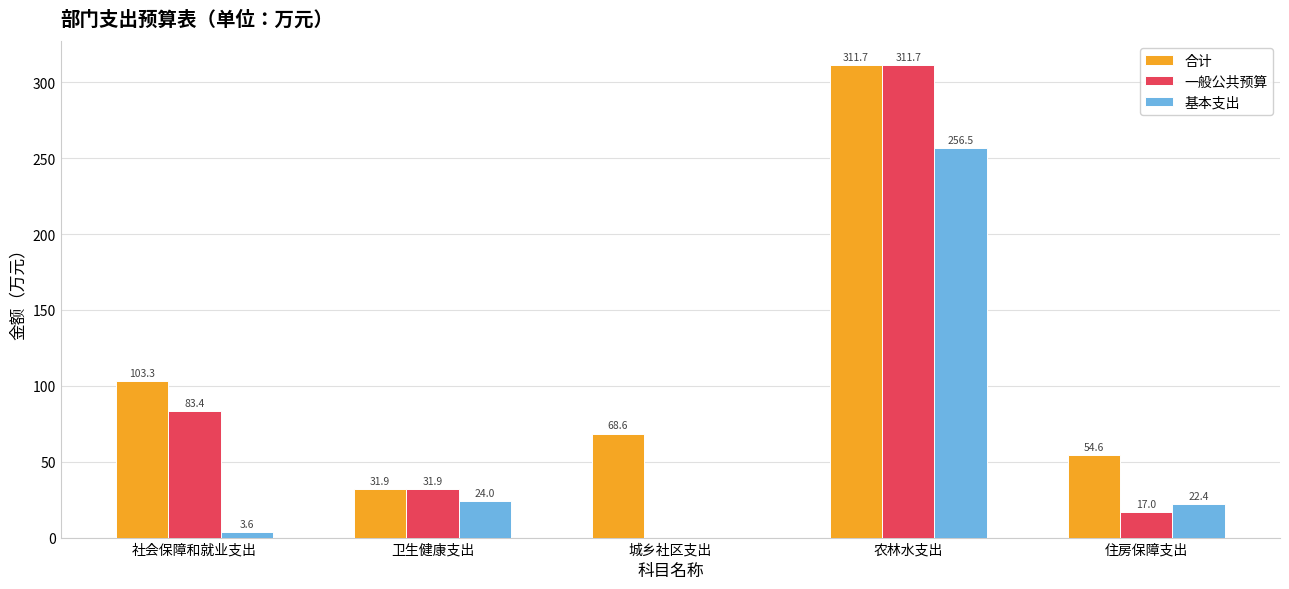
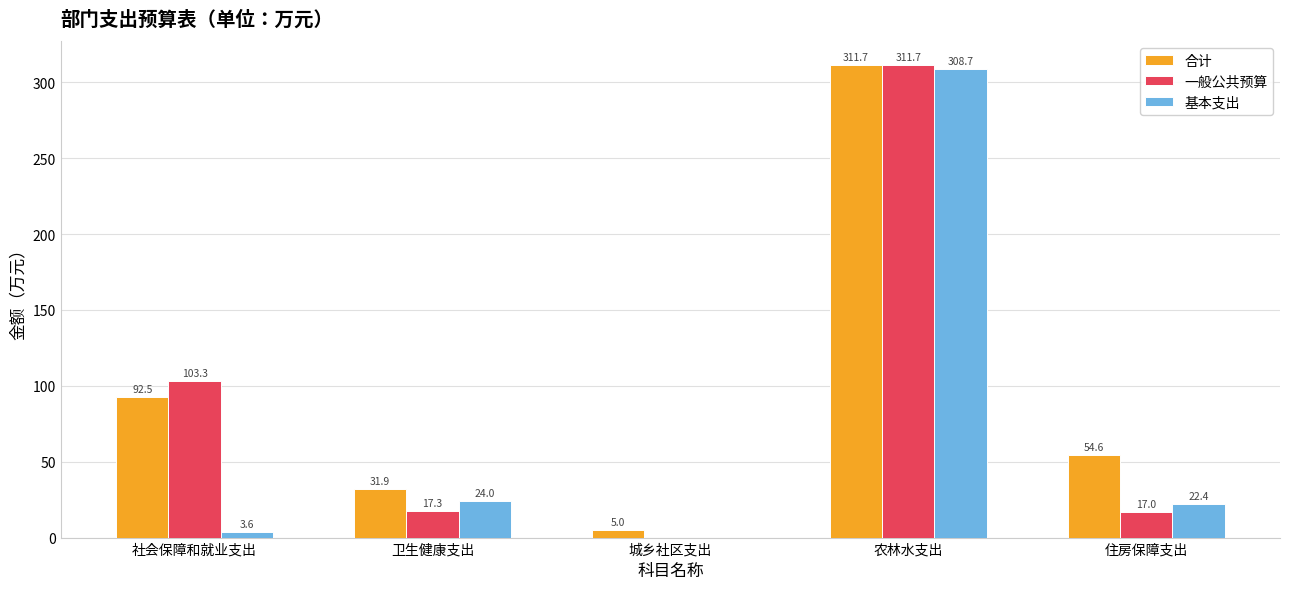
  {
    "合计": {
-     "社会保障和就业支出": 103.3,
+     "社会保障和就业支出": 92.5,
      "卫生健康支出": 31.9,
-     "城乡社区支出": 68.6,
+     "城乡社区支出": 5.0,
      "农林水支出": 311.7,
      "住房保障支出": 54.6
    },
    "一般公共预算": {
-     "社会保障和就业支出": 83.4,
-     "卫生健康支出": 31.9,
+     "社会保障和就业支出": 103.3,
+     "卫生健康支出": 17.3,
      "农林水支出": 311.7,
      "住房保障支出": 17.0
    },
    "基本支出": {
      "社会保障和就业支出": 3.6,
      "卫生健康支出": 24.0,
-     "农林水支出": 256.5,
+     "农林水支出": 308.7,
      "住房保障支出": 22.4
    }
  }
